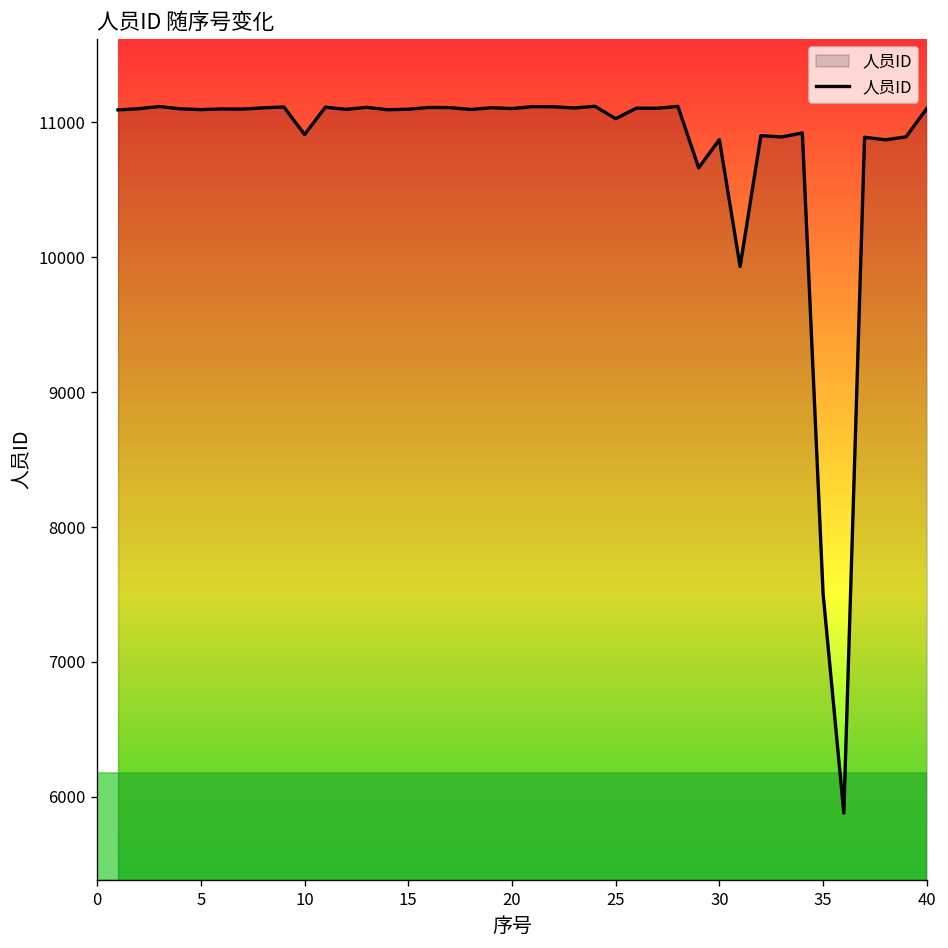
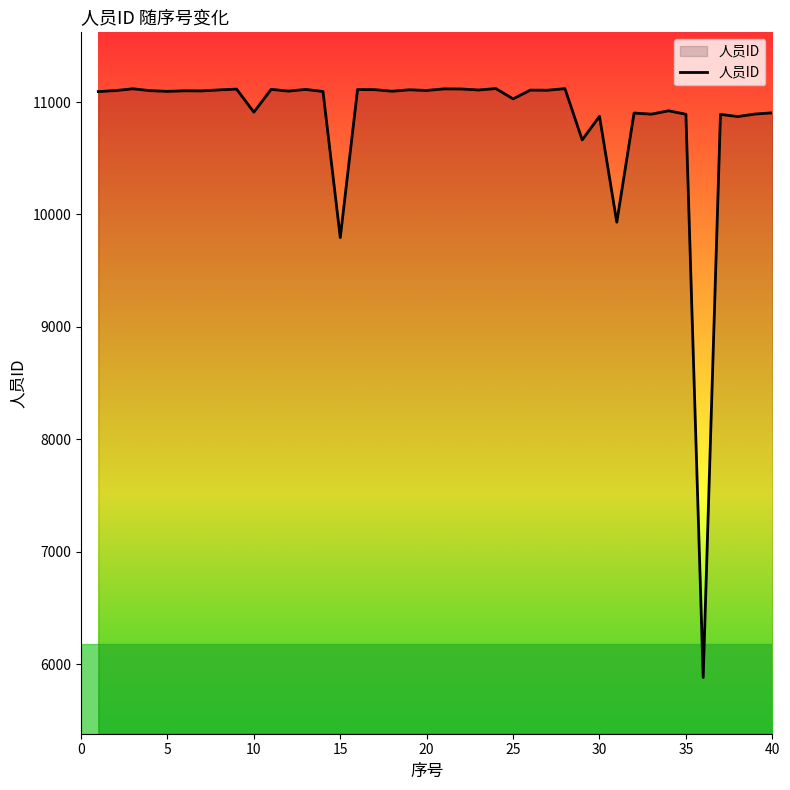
  {
    "5": 11100,
    "10": 10910,
-   "15": 11100,
+   "15": 9790,
    "20": 11100,
    "25": 11030,
    "30": 10870,
-   "35": 7510,
-   "40": 11100
+   "35": 10890,
+   "40": 10900
  }
